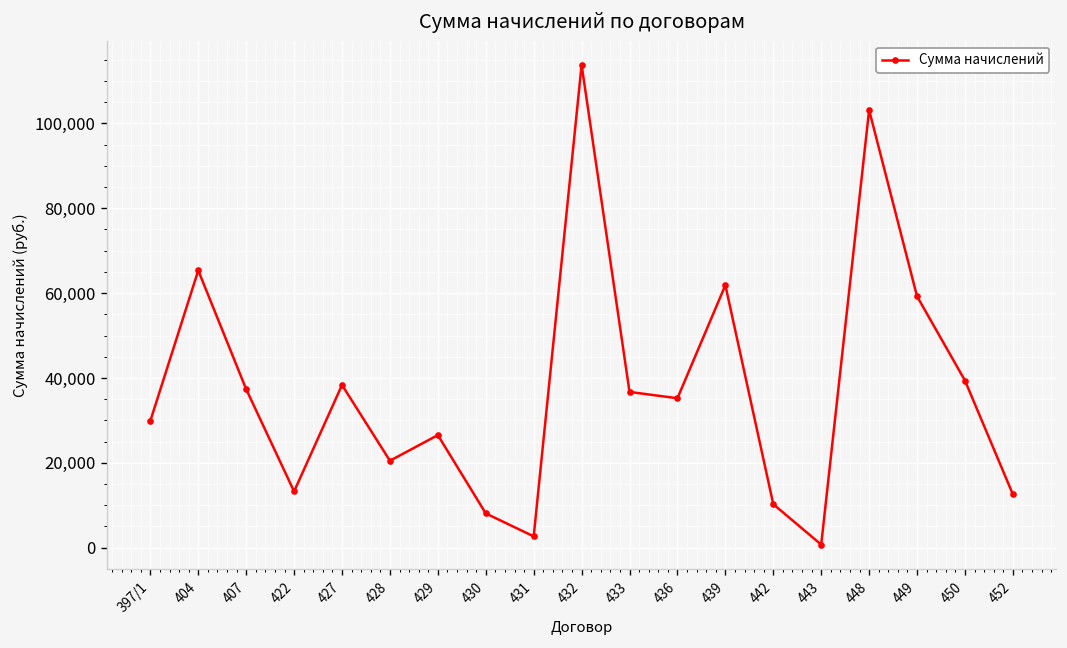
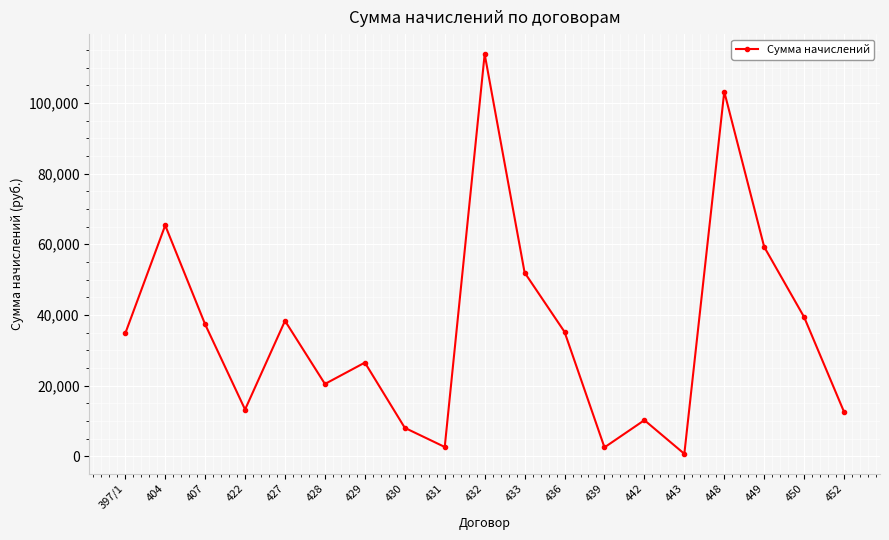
  {
-   "397/1": "30,000",
+   "397/1": "35,000",
    "404": "65,000",
    "407": "37,000",
    "422": "13,000",
    "427": "38,000",
    "428": "20,000",
    "429": "27,000",
    "430": "8,000",
    "431": "3,000",
    "432": "114,000",
-   "433": "37,000",
+   "433": "52,000",
    "436": "35,000",
-   "439": "62,000",
+   "439": "3,000",
    "442": "10,000",
    "443": "1,000",
    "448": "103,000",
    "449": "59,000",
    "450": "39,000",
    "452": "13,000"
  }
